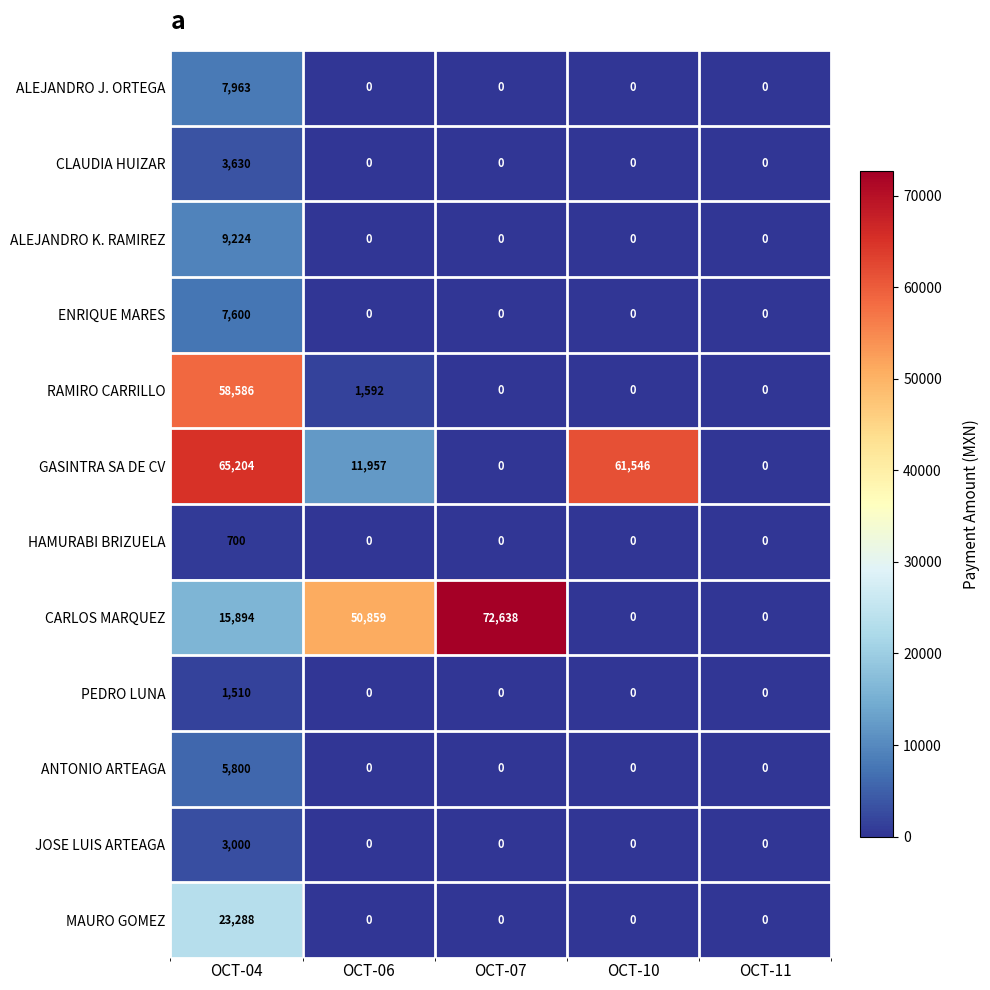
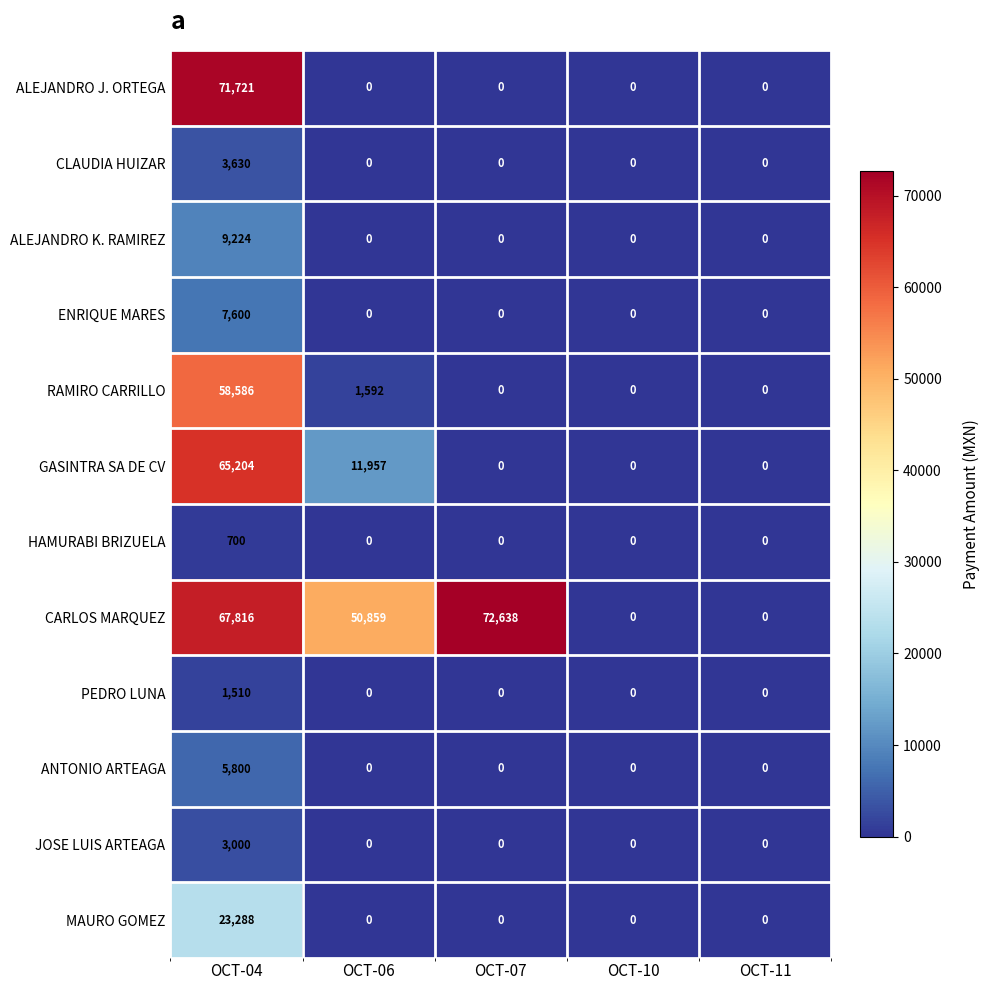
  {
    "ALEJANDRO J. ORTEGA": {
-     "OCT-04": "7,963",
+     "OCT-04": "71,721",
      "OCT-06": "0",
      "OCT-07": "0",
      "OCT-10": "0",
      "OCT-11": "0"
    },
    "CLAUDIA HUIZAR": {
      "OCT-04": "3,630",
      "OCT-06": "0",
      "OCT-07": "0",
      "OCT-10": "0",
      "OCT-11": "0"
    },
    "ALEJANDRO K. RAMIREZ": {
      "OCT-04": "9,224",
      "OCT-06": "0",
      "OCT-07": "0",
      "OCT-10": "0",
      "OCT-11": "0"
    },
    "ENRIQUE MARES": {
      "OCT-04": "7,600",
      "OCT-06": "0",
      "OCT-07": "0",
      "OCT-10": "0",
      "OCT-11": "0"
    },
    "RAMIRO CARRILLO": {
      "OCT-04": "58,586",
      "OCT-06": "1,592",
      "OCT-07": "0",
      "OCT-10": "0",
      "OCT-11": "0"
    },
    "GASINTRA SA DE CV": {
      "OCT-04": "65,204",
      "OCT-06": "11,957",
      "OCT-07": "0",
-     "OCT-10": "61,546",
+     "OCT-10": "0",
      "OCT-11": "0"
    },
    "HAMURABI BRIZUELA": {
      "OCT-04": "700",
      "OCT-06": "0",
      "OCT-07": "0",
      "OCT-10": "0",
      "OCT-11": "0"
    },
    "CARLOS MARQUEZ": {
-     "OCT-04": "15,894",
+     "OCT-04": "67,816",
      "OCT-06": "50,859",
      "OCT-07": "72,638",
      "OCT-10": "0",
      "OCT-11": "0"
    },
    "PEDRO LUNA": {
      "OCT-04": "1,510",
      "OCT-06": "0",
      "OCT-07": "0",
      "OCT-10": "0",
      "OCT-11": "0"
    },
    "ANTONIO ARTEAGA": {
      "OCT-04": "5,800",
      "OCT-06": "0",
      "OCT-07": "0",
      "OCT-10": "0",
      "OCT-11": "0"
    },
    "JOSE LUIS ARTEAGA": {
      "OCT-04": "3,000",
      "OCT-06": "0",
      "OCT-07": "0",
      "OCT-10": "0",
      "OCT-11": "0"
    },
    "MAURO GOMEZ": {
      "OCT-04": "23,288",
      "OCT-06": "0",
      "OCT-07": "0",
      "OCT-10": "0",
      "OCT-11": "0"
    }
  }
